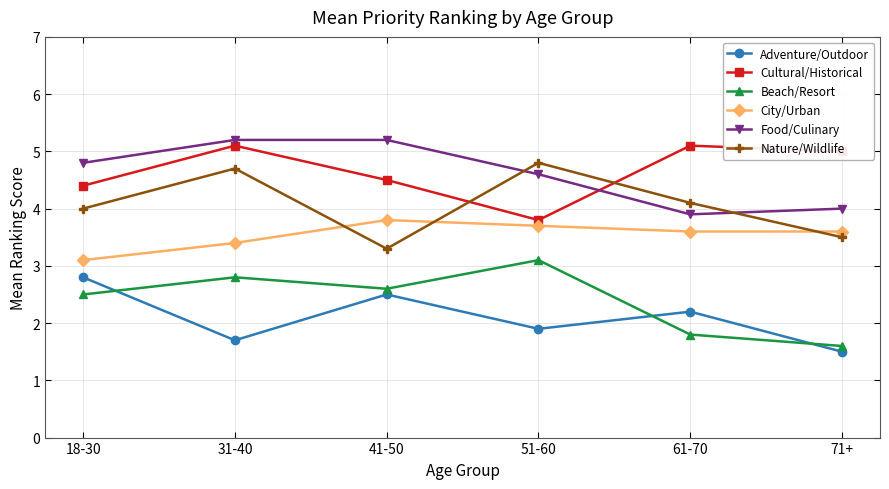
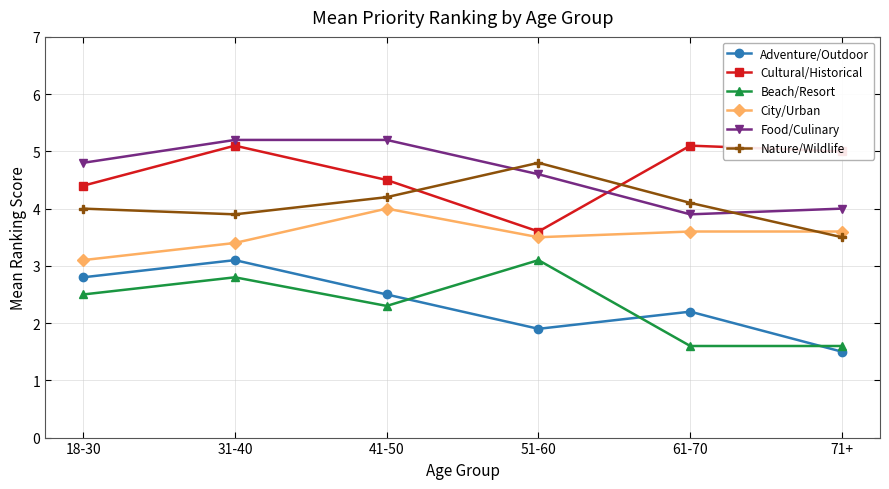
  {
    "Adventure/Outdoor": {
      "18-30": 2.8,
-     "31-40": 1.7,
+     "31-40": 3.1,
      "41-50": 2.5,
      "51-60": 1.9,
      "61-70": 2.2,
      "71+": 1.5
    },
    "Cultural/Historical": {
      "18-30": 4.4,
      "31-40": 5.1,
      "41-50": 4.5,
-     "51-60": 3.8,
+     "51-60": 3.6,
      "61-70": 5.1
    },
    "Beach/Resort": {
      "18-30": 2.5,
      "31-40": 2.8,
-     "41-50": 2.6,
+     "41-50": 2.3,
      "51-60": 3.1,
-     "61-70": 1.8,
+     "61-70": 1.6,
      "71+": 1.6
    },
    "City/Urban": {
      "18-30": 3.1,
      "31-40": 3.4,
-     "41-50": 3.8,
-     "51-60": 3.7,
+     "41-50": 4.0,
+     "51-60": 3.5,
      "61-70": 3.6,
      "71+": 3.6
    },
    "Food/Culinary": {
      "18-30": 4.8,
      "31-40": 5.2,
      "41-50": 5.2,
      "51-60": 4.6,
      "61-70": 3.9,
      "71+": 4.0
    },
    "Nature/Wildlife": {
      "18-30": 4.0,
-     "31-40": 4.7,
-     "41-50": 3.3,
+     "31-40": 3.9,
+     "41-50": 4.2,
      "51-60": 4.8,
      "61-70": 4.1,
      "71+": 3.5
    }
  }
